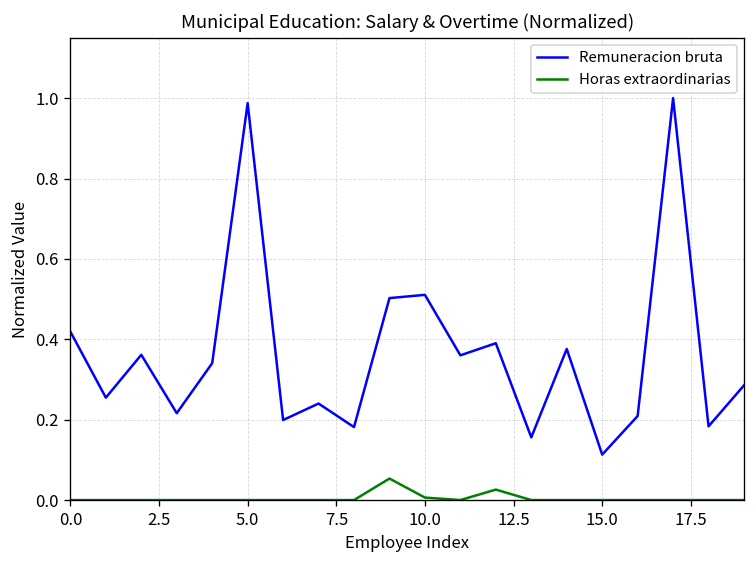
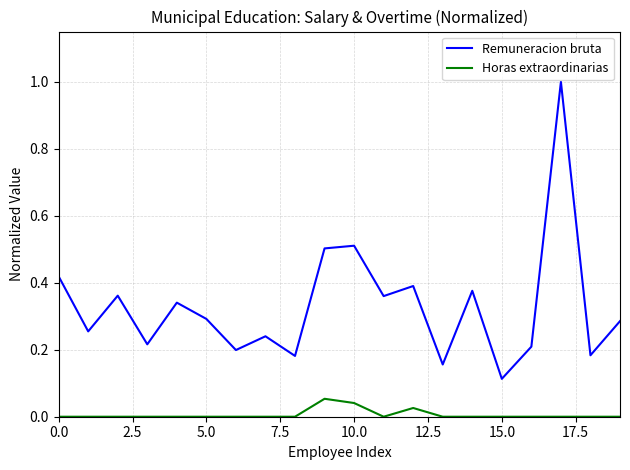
  {
    "Remuneracion bruta": {
      "0.0": 0.42,
-     "5.0": 0.99,
+     "5.0": 0.29,
      "10.0": 0.51,
      "15.0": 0.11
    },
    "Horas extraordinarias": {
      "0.0": 0.00,
      "5.0": 0.00,
-     "10.0": 0.01,
+     "10.0": 0.04,
      "15.0": 0.00
    }
  }
